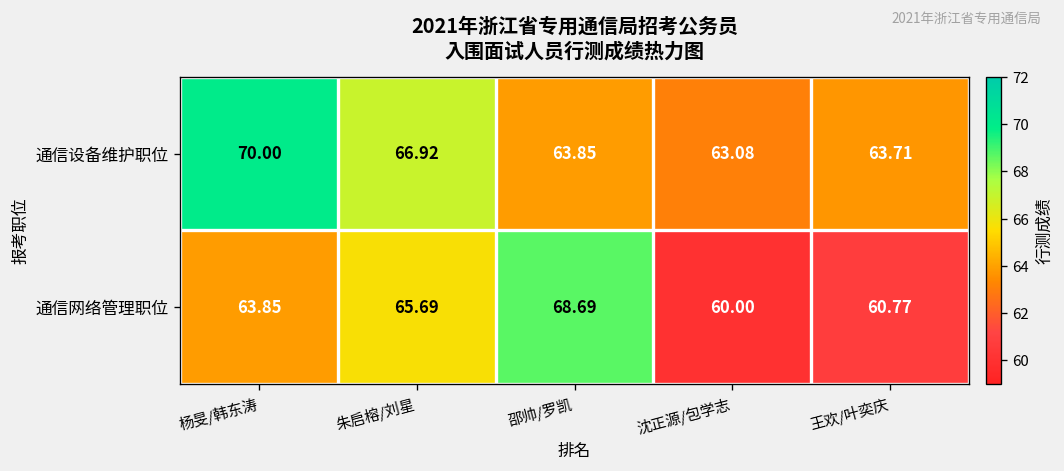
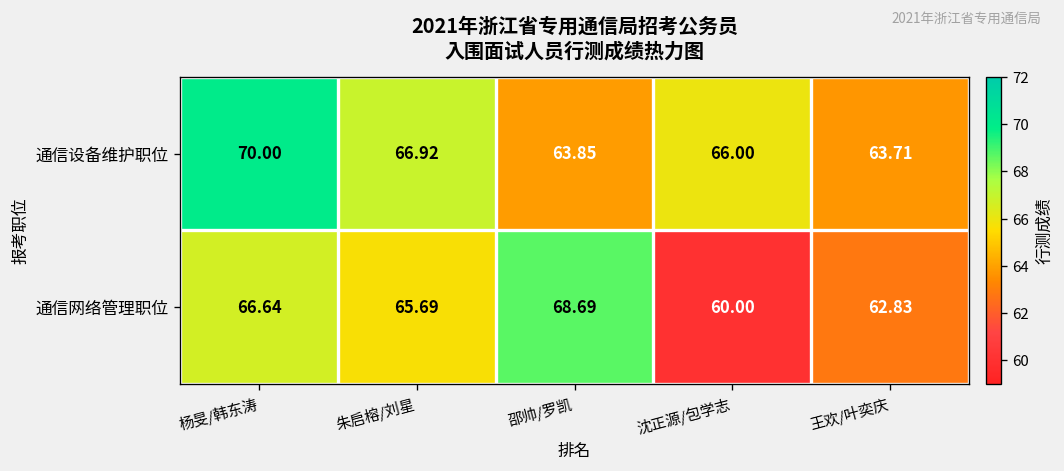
  {
    "通信设备维护职位": {
      "杨旻/韩东涛": 70.00,
      "朱启榕/刘星": 66.92,
      "邵帅/罗凯": 63.85,
-     "沈正源/包学志": 63.08,
+     "沈正源/包学志": 66.00,
      "王欢/叶奕庆": 63.71
    },
    "通信网络管理职位": {
-     "杨旻/韩东涛": 63.85,
+     "杨旻/韩东涛": 66.64,
      "朱启榕/刘星": 65.69,
      "邵帅/罗凯": 68.69,
      "沈正源/包学志": 60.00,
-     "王欢/叶奕庆": 60.77
+     "王欢/叶奕庆": 62.83
    }
  }
